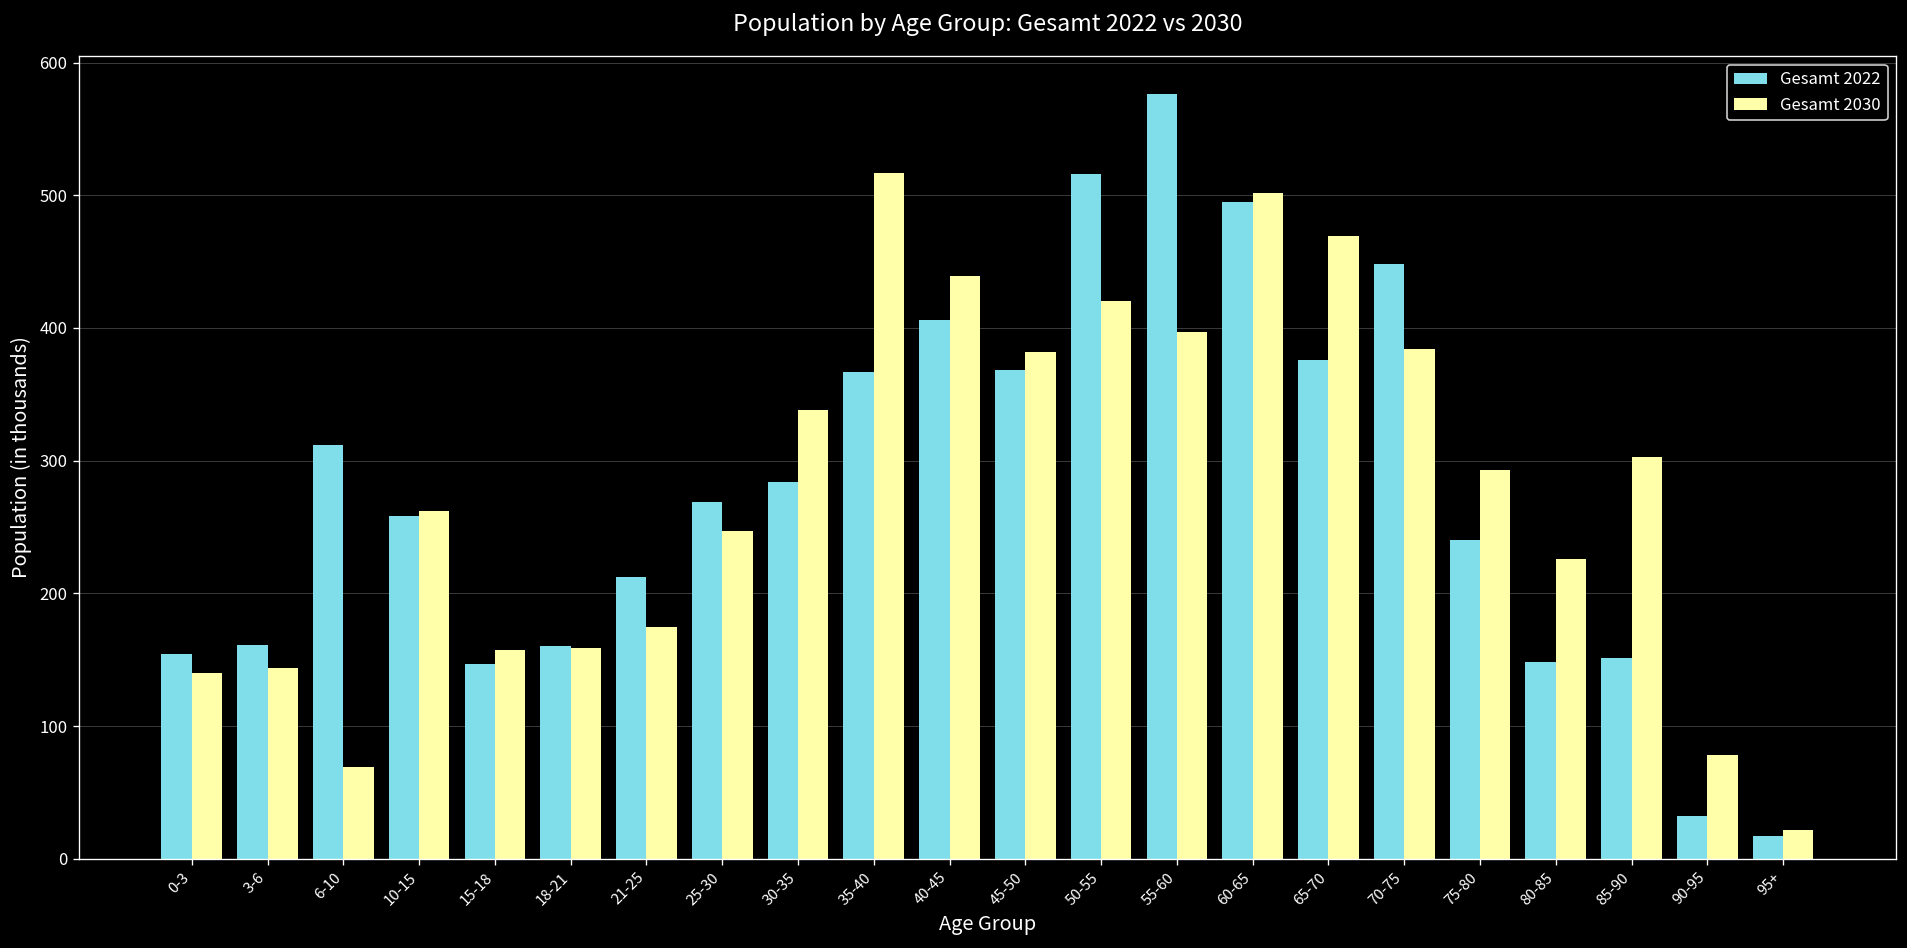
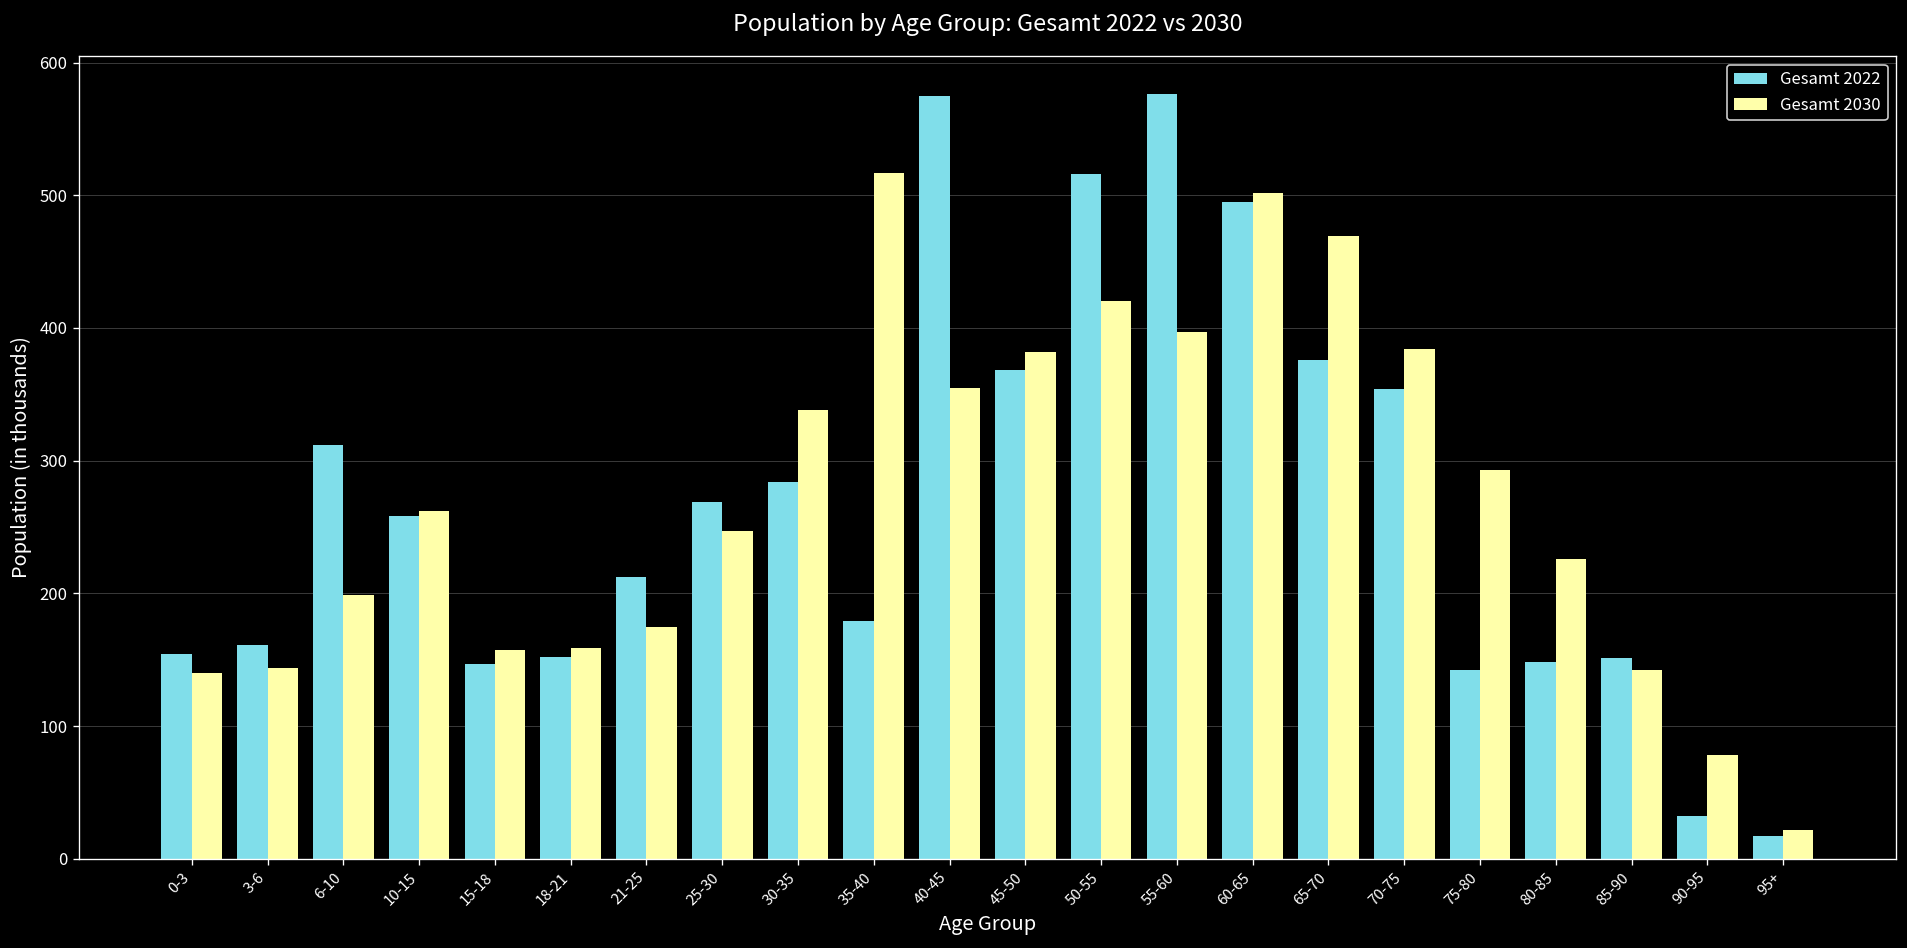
  {
    "Gesamt 2022": {
      "0-3": 154,
      "3-6": 161,
      "6-10": 312,
      "10-15": 258,
      "15-18": 147,
-     "18-21": 160,
+     "18-21": 152,
      "21-25": 212,
      "25-30": 269,
      "30-35": 284,
-     "35-40": 367,
-     "40-45": 406,
+     "35-40": 179,
+     "40-45": 575,
      "45-50": 368,
      "50-55": 516,
      "55-60": 576,
      "60-65": 495,
      "65-70": 376,
-     "70-75": 448,
-     "75-80": 240,
+     "70-75": 354,
+     "75-80": 142,
      "80-85": 148,
      "85-90": 151,
      "90-95": 32,
      "95+": 17
    },
    "Gesamt 2030": {
      "0-3": 140,
      "3-6": 144,
-     "6-10": 69,
+     "6-10": 199,
      "10-15": 262,
      "15-18": 157,
      "18-21": 159,
      "21-25": 175,
      "25-30": 247,
      "30-35": 338,
      "35-40": 517,
-     "40-45": 439,
+     "40-45": 355,
      "45-50": 382,
      "50-55": 420,
      "55-60": 397,
      "60-65": 502,
      "65-70": 469,
      "70-75": 384,
      "75-80": 293,
      "80-85": 226,
-     "85-90": 303,
+     "85-90": 142,
      "90-95": 78,
      "95+": 22
    }
  }
